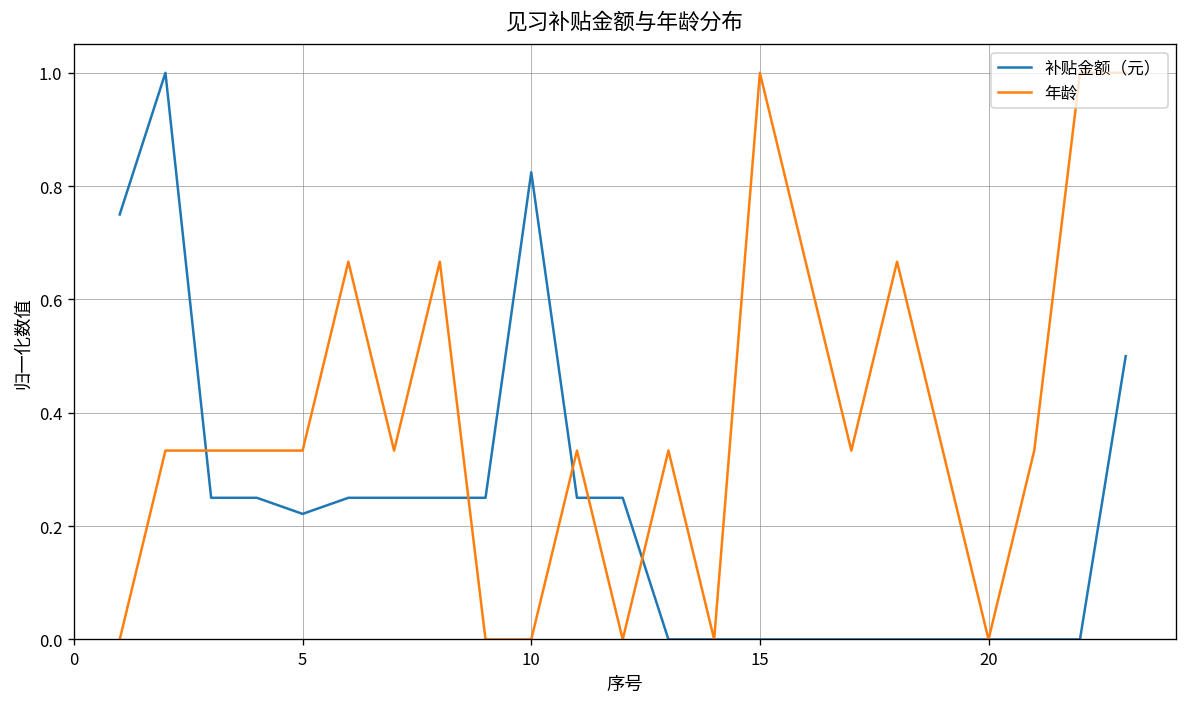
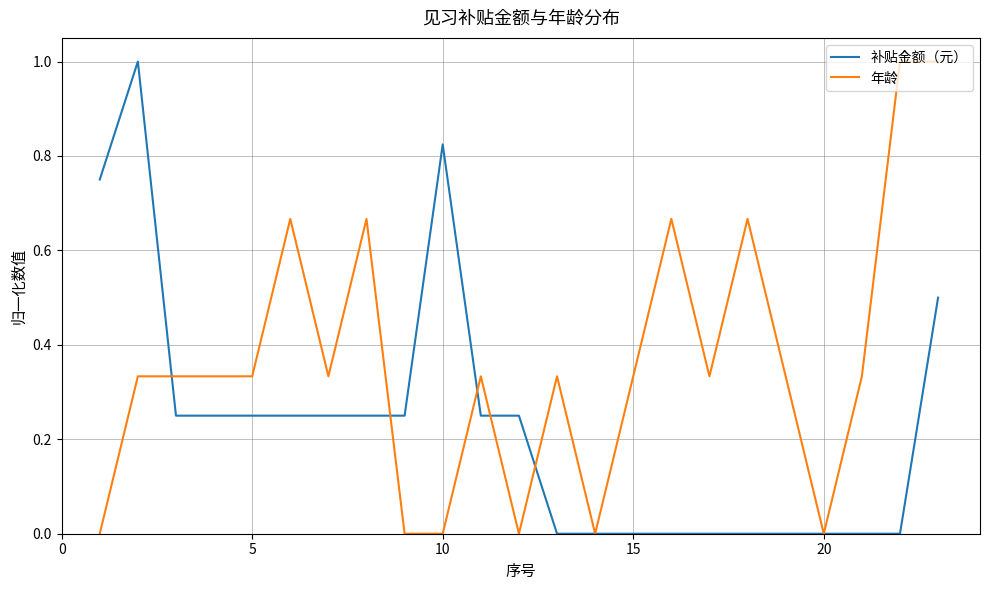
  {
    "补贴金额（元）": {
-     "5": 0.22,
+     "5": 0.25,
      "10": 0.82,
      "15": 0.00
    },
    "年龄": {
      "5": 0.33,
      "10": 0.00,
-     "15": 1.00
+     "15": 0.33
    }
  }
